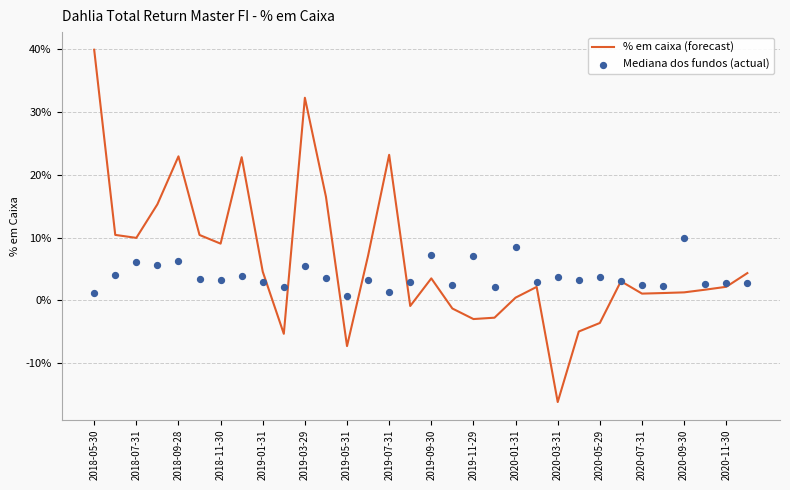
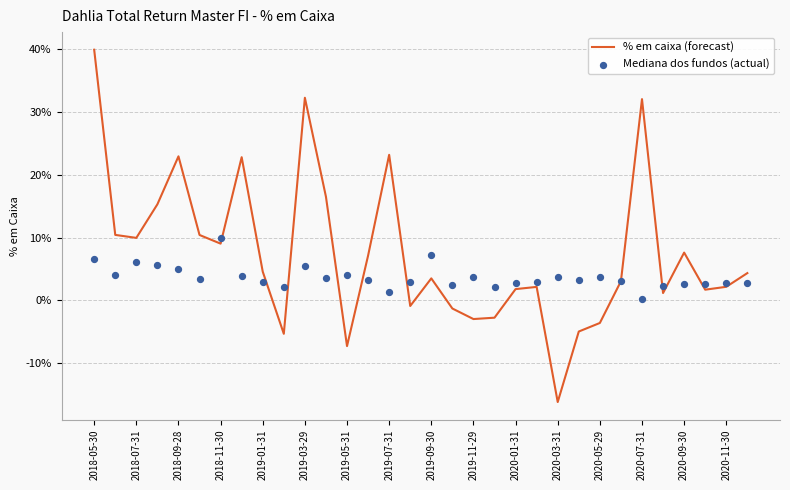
  {
    "Mediana dos fundos (actual)": {
-     "2018-05-30": "1%",
-     "2018-09-28": "6%",
-     "2018-11-30": "3%",
-     "2019-05-31": "1%",
-     "2019-11-29": "7%",
-     "2020-01-31": "8%",
-     "2020-07-31": "2%",
-     "2020-09-30": "10%"
+     "2018-05-30": "7%",
+     "2018-09-28": "5%",
+     "2018-11-30": "10%",
+     "2019-05-31": "4%",
+     "2019-11-29": "4%",
+     "2020-01-31": "3%",
+     "2020-07-31": "0%",
+     "2020-09-30": "3%"
    },
    "% em caixa (forecast)": {
      "2018-05-30": "40%",
      "2018-07-31": "10%",
      "2018-09-28": "23%",
      "2018-11-30": "9%",
      "2019-01-31": "5%",
      "2019-03-29": "32%",
      "2019-05-31": "-7%",
      "2019-07-31": "23%",
      "2019-09-30": "4%",
      "2019-11-29": "-3%",
-     "2020-01-31": "0%",
+     "2020-01-31": "2%",
      "2020-03-31": "-16%",
      "2020-05-29": "-4%",
-     "2020-07-31": "1%",
-     "2020-09-30": "1%",
+     "2020-07-31": "32%",
+     "2020-09-30": "8%",
      "2020-11-30": "2%"
    }
  }
